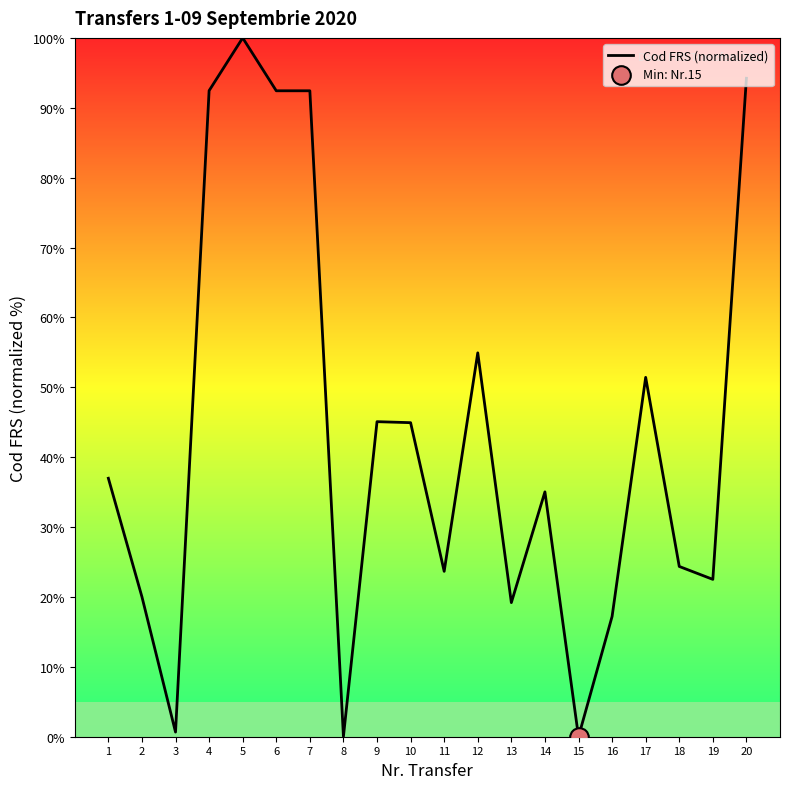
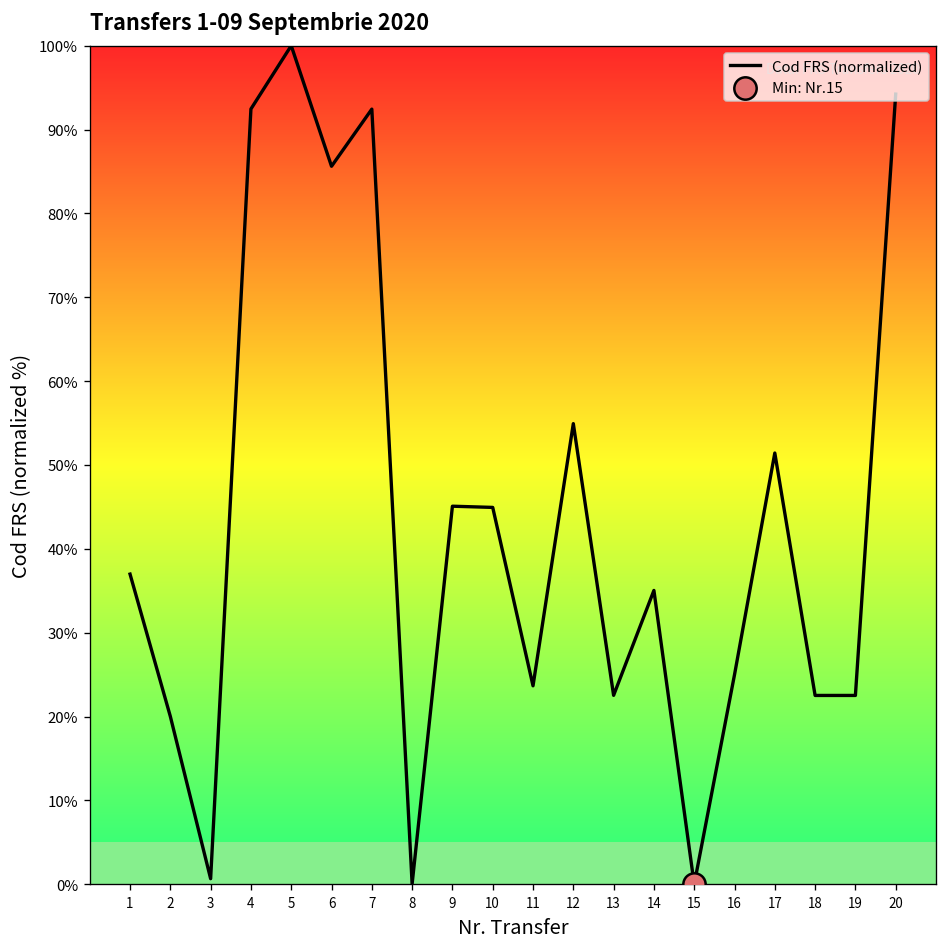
  {
    "Cod FRS (normalized)": {
      "1": "37%",
      "2": "20%",
      "4": "92%",
      "5": "100%",
-     "6": "92%",
+     "6": "86%",
      "7": "92%",
      "9": "45%",
      "10": "45%",
      "11": "24%",
      "12": "55%",
-     "13": "19%",
+     "13": "23%",
      "14": "35%",
-     "16": "17%",
+     "16": "25%",
      "17": "51%",
-     "18": "24%",
+     "18": "23%",
      "19": "23%"
    }
  }
